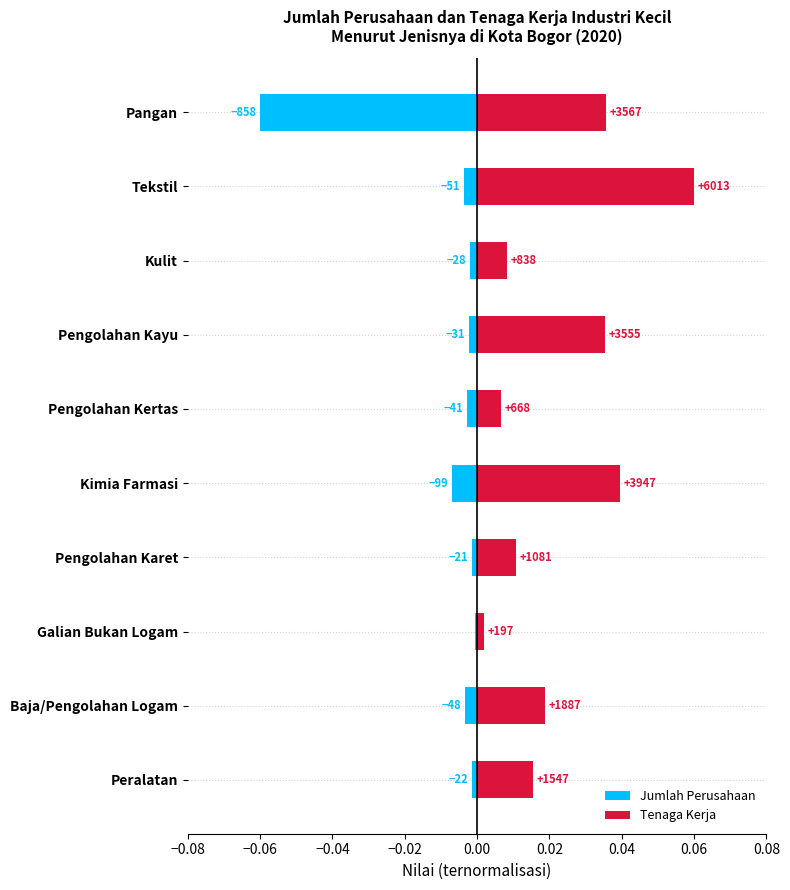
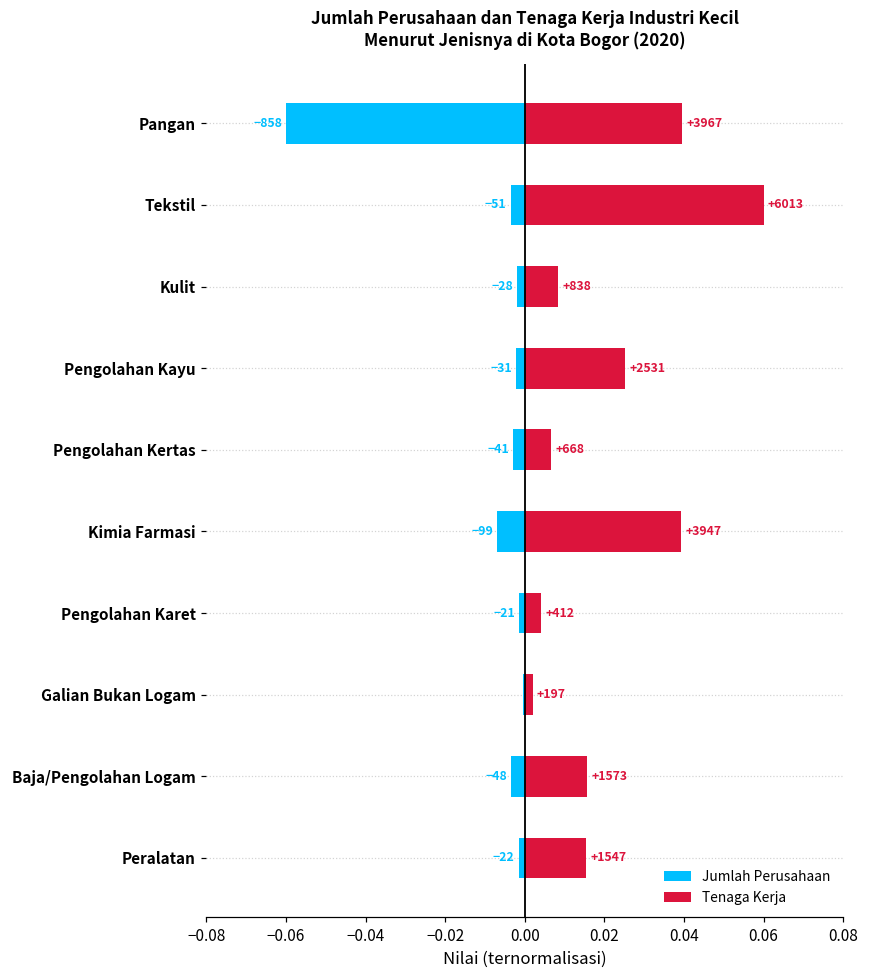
  {
    "Tenaga Kerja": {
-     "Pangan": "+3567",
-     "Pengolahan Kayu": "+3555",
-     "Pengolahan Karet": "+1081",
-     "Baja/Pengolahan Logam": "+1887"
+     "Pangan": "+3967",
+     "Pengolahan Kayu": "+2531",
+     "Pengolahan Karet": "+412",
+     "Baja/Pengolahan Logam": "+1573"
    }
  }
